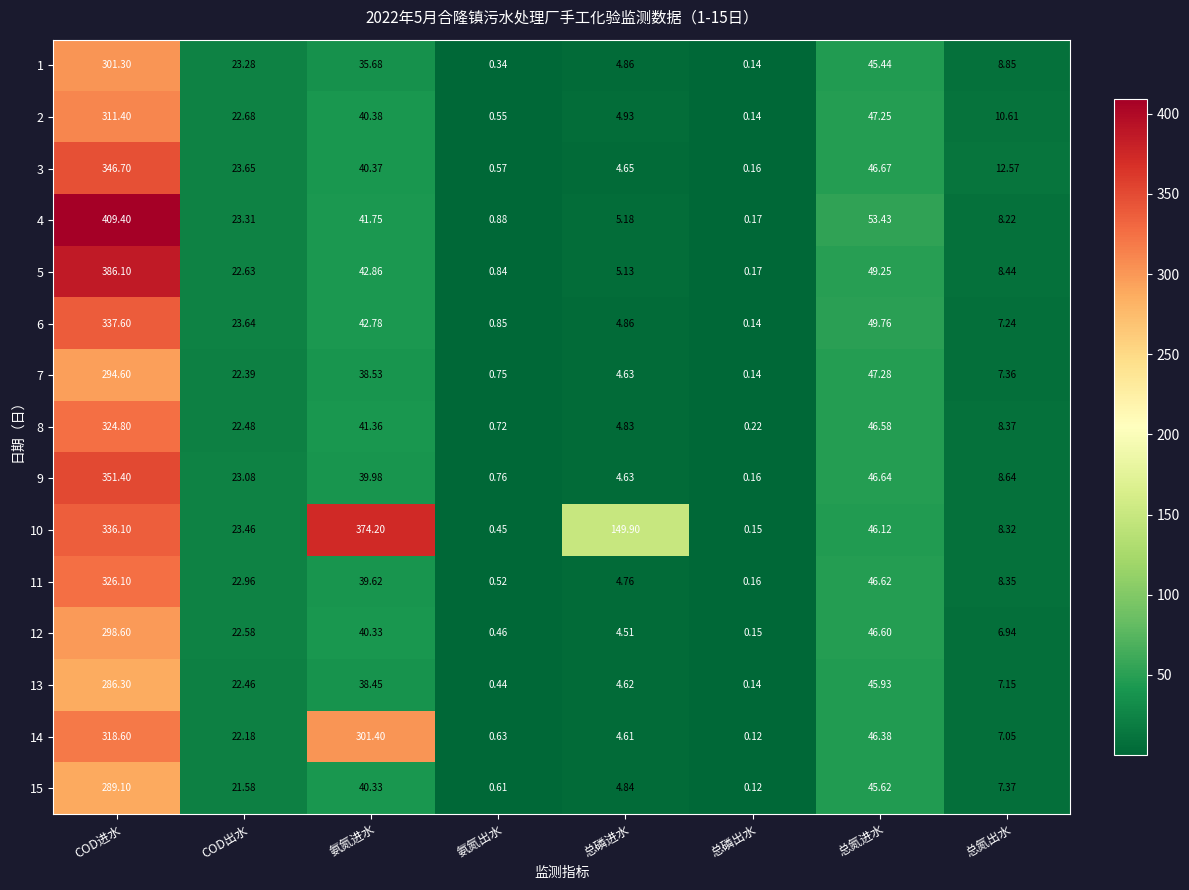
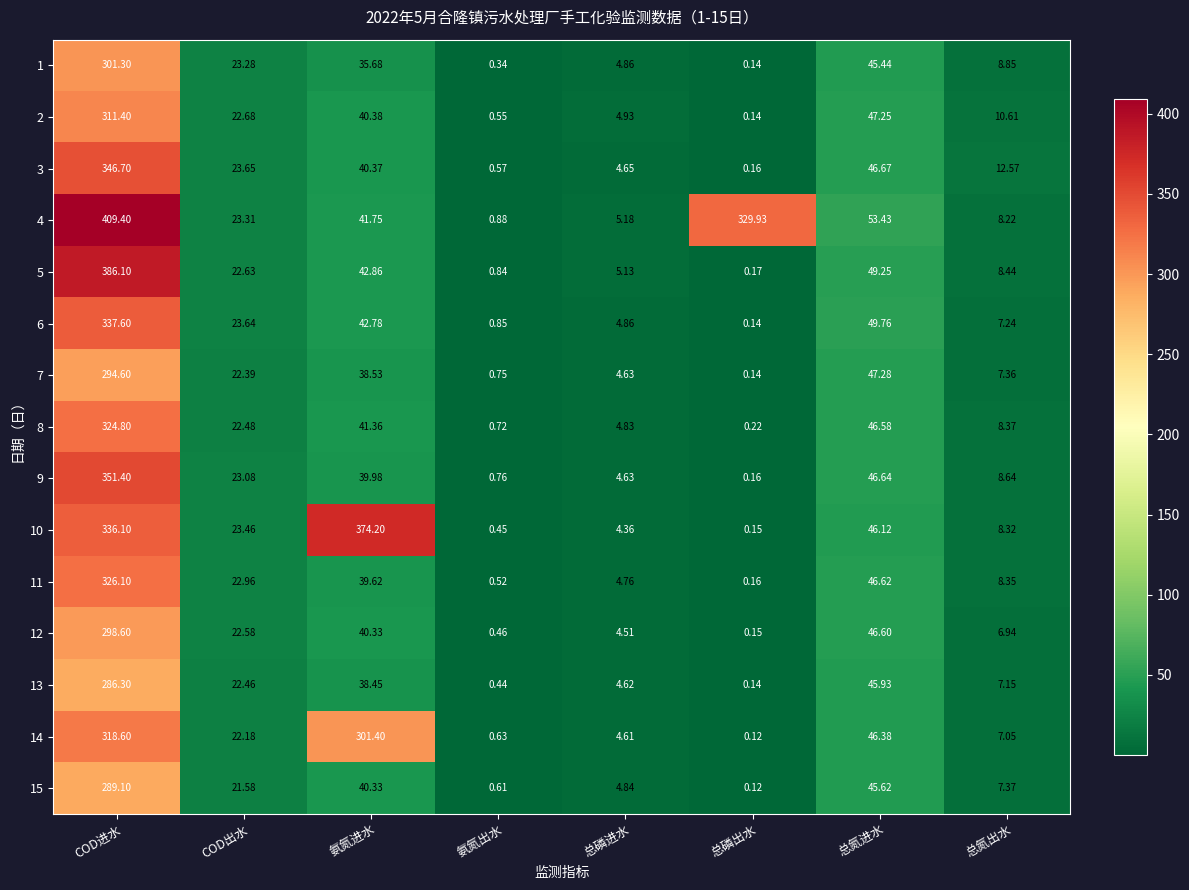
  {
    "1": {
      "COD进水": 301.30,
      "COD出水": 23.28,
      "氨氮进水": 35.68,
      "氨氮出水": 0.34,
      "总磷进水": 4.86,
      "总磷出水": 0.14,
      "总氮进水": 45.44,
      "总氮出水": 8.85
    },
    "2": {
      "COD进水": 311.40,
      "COD出水": 22.68,
      "氨氮进水": 40.38,
      "氨氮出水": 0.55,
      "总磷进水": 4.93,
      "总磷出水": 0.14,
      "总氮进水": 47.25,
      "总氮出水": 10.61
    },
    "3": {
      "COD进水": 346.70,
      "COD出水": 23.65,
      "氨氮进水": 40.37,
      "氨氮出水": 0.57,
      "总磷进水": 4.65,
      "总磷出水": 0.16,
      "总氮进水": 46.67,
      "总氮出水": 12.57
    },
    "4": {
      "COD进水": 409.40,
      "COD出水": 23.31,
      "氨氮进水": 41.75,
      "氨氮出水": 0.88,
      "总磷进水": 5.18,
-     "总磷出水": 0.17,
+     "总磷出水": 329.93,
      "总氮进水": 53.43,
      "总氮出水": 8.22
    },
    "5": {
      "COD进水": 386.10,
      "COD出水": 22.63,
      "氨氮进水": 42.86,
      "氨氮出水": 0.84,
      "总磷进水": 5.13,
      "总磷出水": 0.17,
      "总氮进水": 49.25,
      "总氮出水": 8.44
    },
    "6": {
      "COD进水": 337.60,
      "COD出水": 23.64,
      "氨氮进水": 42.78,
      "氨氮出水": 0.85,
      "总磷进水": 4.86,
      "总磷出水": 0.14,
      "总氮进水": 49.76,
      "总氮出水": 7.24
    },
    "7": {
      "COD进水": 294.60,
      "COD出水": 22.39,
      "氨氮进水": 38.53,
      "氨氮出水": 0.75,
      "总磷进水": 4.63,
      "总磷出水": 0.14,
      "总氮进水": 47.28,
      "总氮出水": 7.36
    },
    "8": {
      "COD进水": 324.80,
      "COD出水": 22.48,
      "氨氮进水": 41.36,
      "氨氮出水": 0.72,
      "总磷进水": 4.83,
      "总磷出水": 0.22,
      "总氮进水": 46.58,
      "总氮出水": 8.37
    },
    "9": {
      "COD进水": 351.40,
      "COD出水": 23.08,
      "氨氮进水": 39.98,
      "氨氮出水": 0.76,
      "总磷进水": 4.63,
      "总磷出水": 0.16,
      "总氮进水": 46.64,
      "总氮出水": 8.64
    },
    "10": {
      "COD进水": 336.10,
      "COD出水": 23.46,
      "氨氮进水": 374.20,
      "氨氮出水": 0.45,
-     "总磷进水": 149.90,
+     "总磷进水": 4.36,
      "总磷出水": 0.15,
      "总氮进水": 46.12,
      "总氮出水": 8.32
    },
    "11": {
      "COD进水": 326.10,
      "COD出水": 22.96,
      "氨氮进水": 39.62,
      "氨氮出水": 0.52,
      "总磷进水": 4.76,
      "总磷出水": 0.16,
      "总氮进水": 46.62,
      "总氮出水": 8.35
    },
    "12": {
      "COD进水": 298.60,
      "COD出水": 22.58,
      "氨氮进水": 40.33,
      "氨氮出水": 0.46,
      "总磷进水": 4.51,
      "总磷出水": 0.15,
      "总氮进水": 46.60,
      "总氮出水": 6.94
    },
    "13": {
      "COD进水": 286.30,
      "COD出水": 22.46,
      "氨氮进水": 38.45,
      "氨氮出水": 0.44,
      "总磷进水": 4.62,
      "总磷出水": 0.14,
      "总氮进水": 45.93,
      "总氮出水": 7.15
    },
    "14": {
      "COD进水": 318.60,
      "COD出水": 22.18,
      "氨氮进水": 301.40,
      "氨氮出水": 0.63,
      "总磷进水": 4.61,
      "总磷出水": 0.12,
      "总氮进水": 46.38,
      "总氮出水": 7.05
    },
    "15": {
      "COD进水": 289.10,
      "COD出水": 21.58,
      "氨氮进水": 40.33,
      "氨氮出水": 0.61,
      "总磷进水": 4.84,
      "总磷出水": 0.12,
      "总氮进水": 45.62,
      "总氮出水": 7.37
    }
  }
